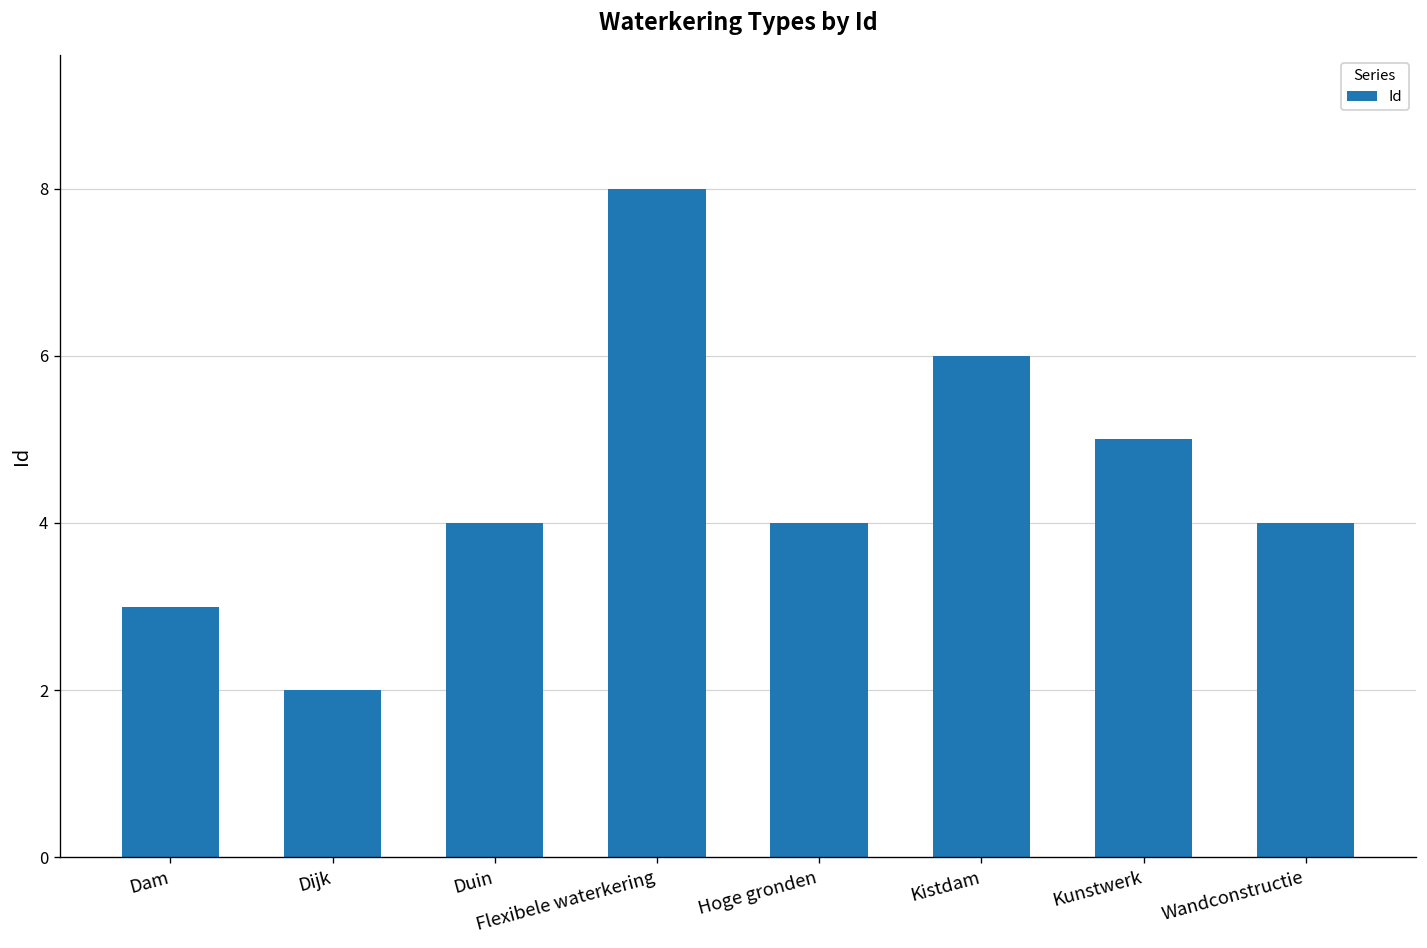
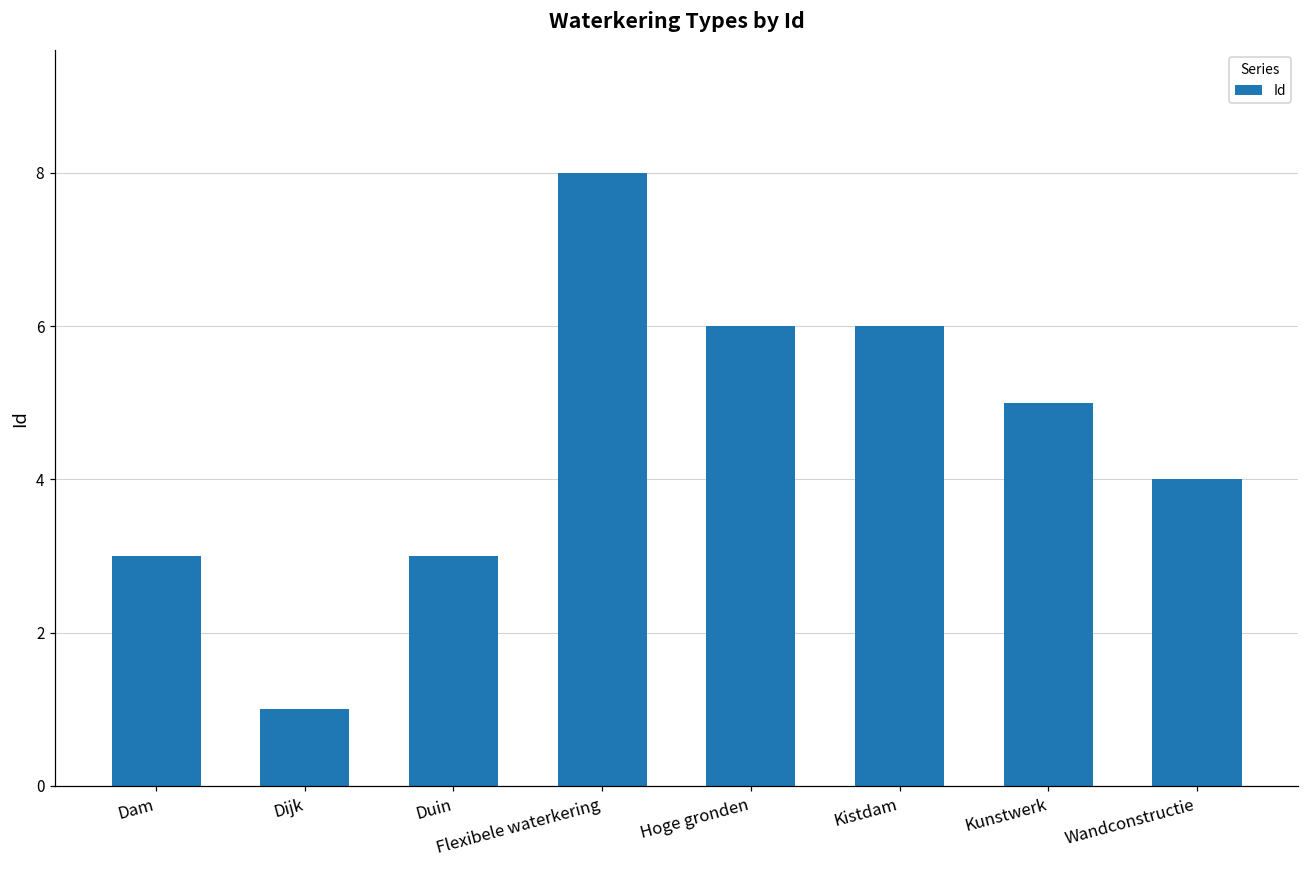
  {
    "Dam": 3,
-   "Dijk": 2,
-   "Duin": 4,
+   "Dijk": 1,
+   "Duin": 3,
    "Flexibele waterkering": 8,
-   "Hoge gronden": 4,
+   "Hoge gronden": 6,
    "Kistdam": 6,
    "Kunstwerk": 5,
    "Wandconstructie": 4
  }
